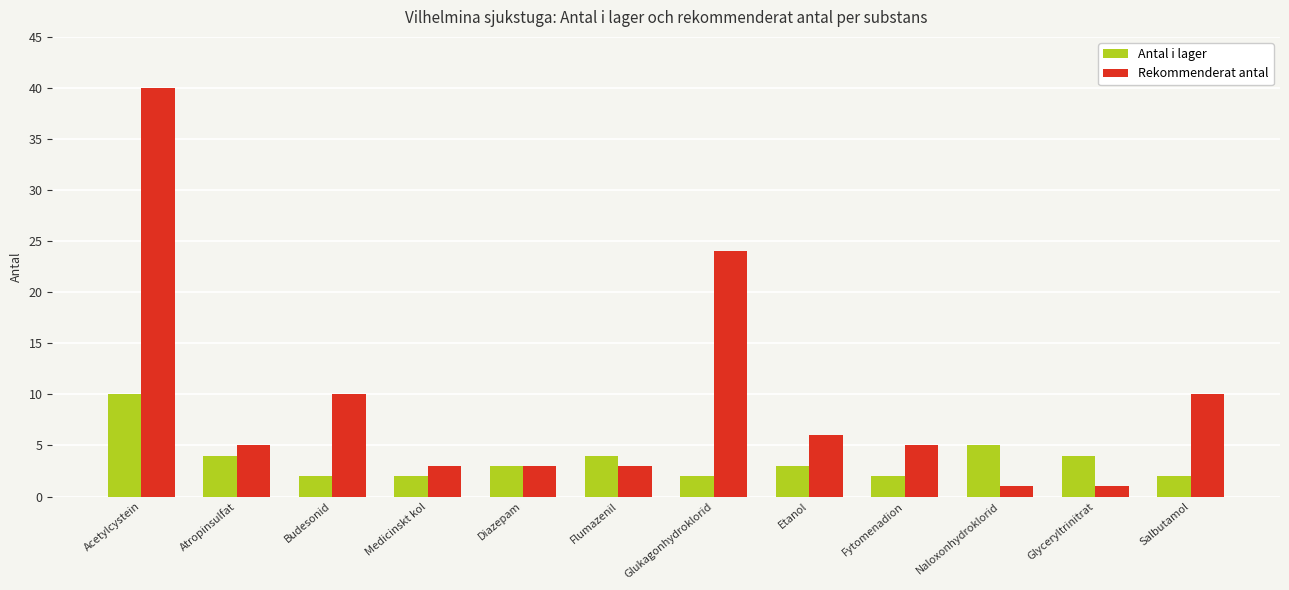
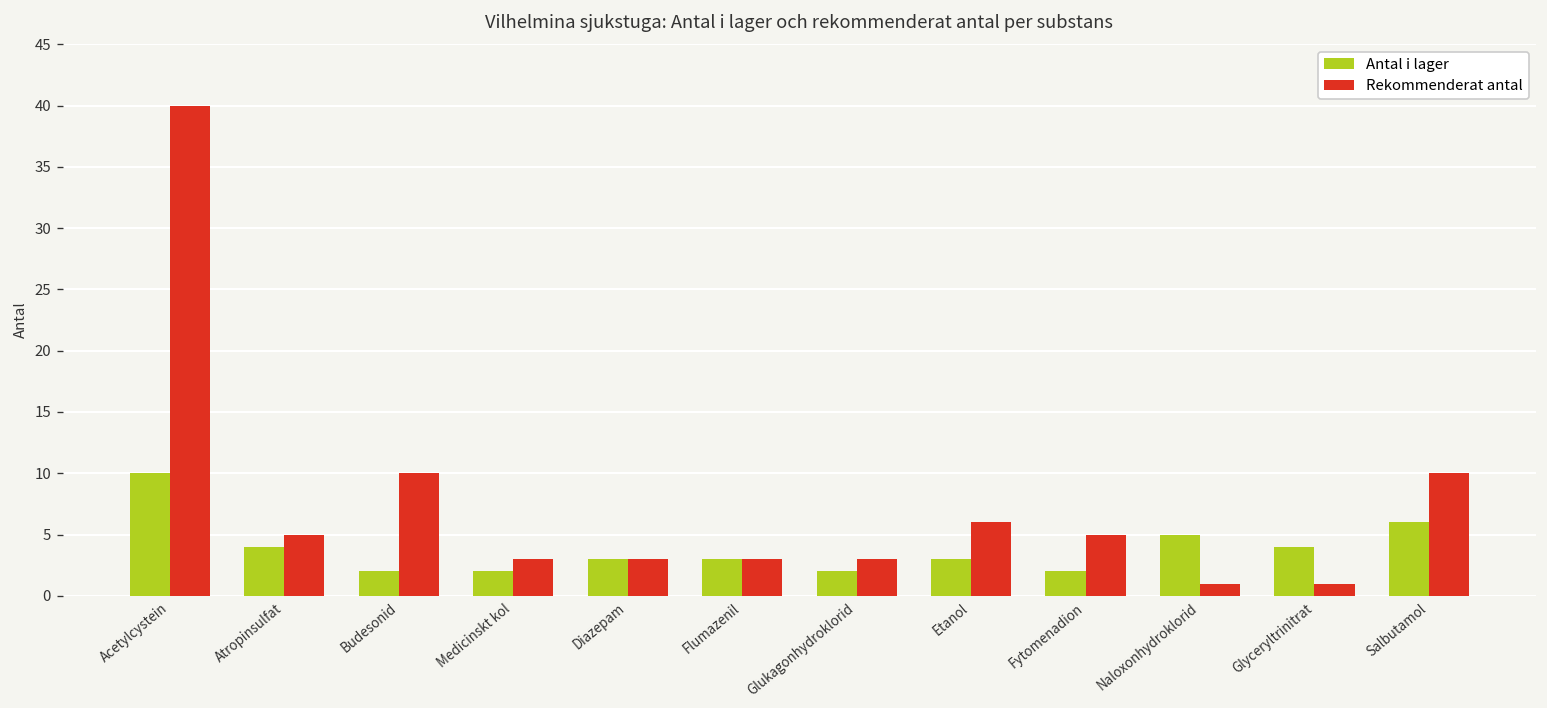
  {
    "Antal i lager": {
      "Acetylcystein": 10,
      "Atropinsulfat": 4,
      "Budesonid": 2,
      "Medicinskt kol": 2,
      "Diazepam": 3,
-     "Flumazenil": 4,
+     "Flumazenil": 3,
      "Glukagonhydroklorid": 2,
      "Etanol": 3,
      "Fytomenadion": 2,
      "Naloxonhydroklorid": 5,
      "Glyceryltrinitrat": 4,
-     "Salbutamol": 2
+     "Salbutamol": 6
    },
    "Rekommenderat antal": {
      "Acetylcystein": 40,
      "Atropinsulfat": 5,
      "Budesonid": 10,
      "Medicinskt kol": 3,
      "Diazepam": 3,
      "Flumazenil": 3,
-     "Glukagonhydroklorid": 24,
+     "Glukagonhydroklorid": 3,
      "Etanol": 6,
      "Fytomenadion": 5,
      "Naloxonhydroklorid": 1,
      "Glyceryltrinitrat": 1,
      "Salbutamol": 10
    }
  }
